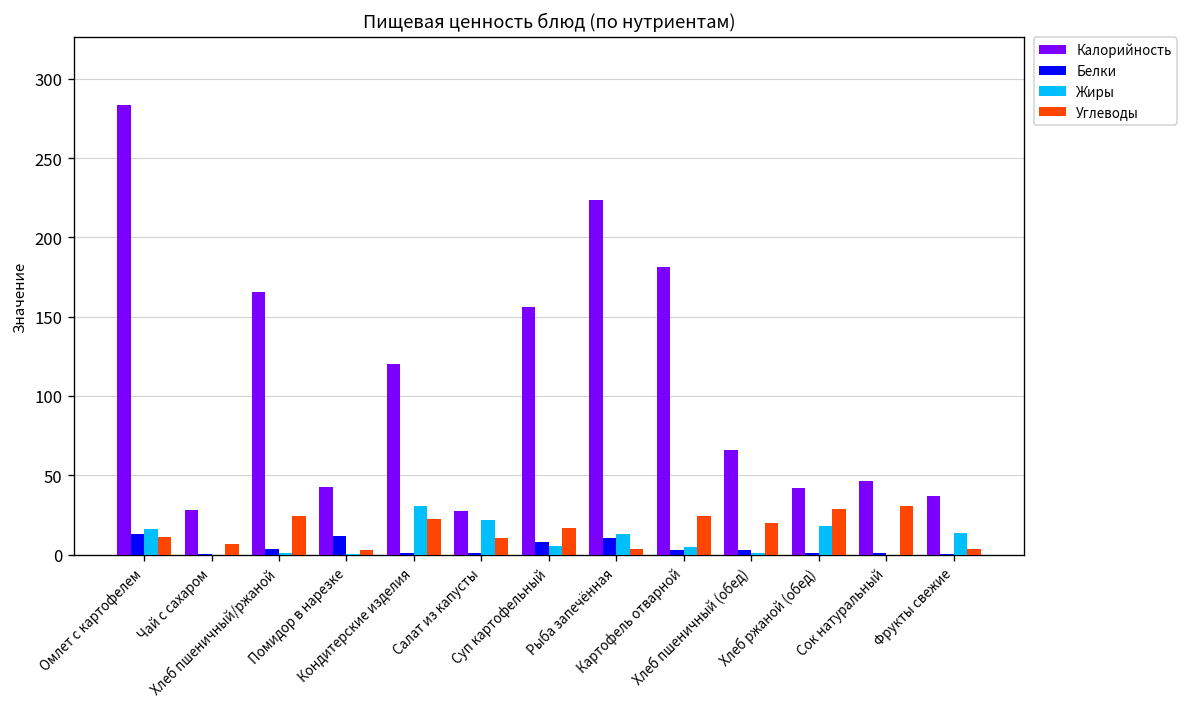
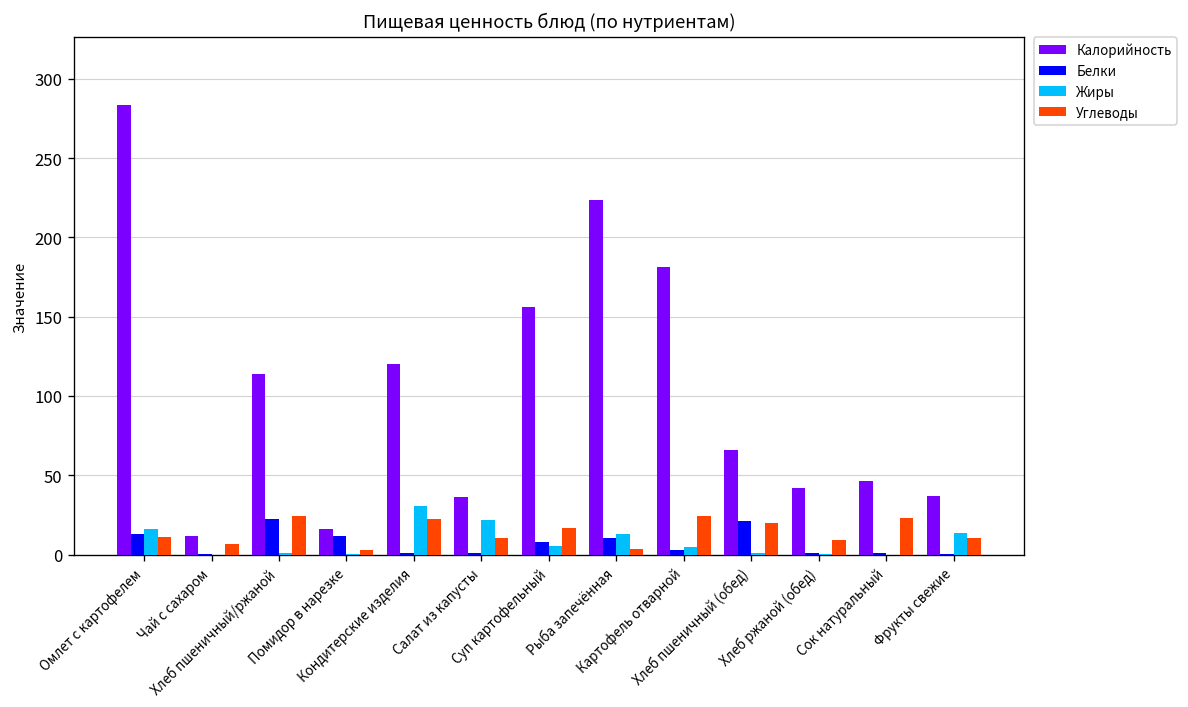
  {
    "Калорийность": {
      "Омлет с картофелем": 284,
-     "Чай с сахаром": 28,
-     "Хлеб пшеничный/ржаной": 166,
-     "Помидор в нарезке": 43,
+     "Чай с сахаром": 11,
+     "Хлеб пшеничный/ржаной": 114,
+     "Помидор в нарезке": 16,
      "Кондитерские изделия": 120,
-     "Салат из капусты": 27,
+     "Салат из капусты": 36,
      "Суп картофельный": 156,
      "Рыба запечённая": 224,
      "Картофель отварной": 182,
      "Хлеб пшеничный (обед)": 66,
      "Хлеб ржаной (обед)": 42,
      "Сок натуральный": 46,
      "Фрукты свежие": 37
    },
    "Белки": {
      "Омлет с картофелем": 13,
-     "Хлеб пшеничный/ржаной": 3,
+     "Хлеб пшеничный/ржаной": 22,
      "Помидор в нарезке": 12,
      "Суп картофельный": 8,
      "Рыба запечённая": 10,
      "Картофель отварной": 3,
-     "Хлеб пшеничный (обед)": 3
+     "Хлеб пшеничный (обед)": 21
    },
    "Жиры": {
      "Омлет с картофелем": 16,
      "Чай с сахаром": 0,
      "Кондитерские изделия": 31,
      "Салат из капусты": 22,
      "Суп картофельный": 6,
      "Рыба запечённая": 13,
      "Картофель отварной": 5,
-     "Хлеб ржаной (обед)": 18,
+     "Хлеб ржаной (обед)": 0,
      "Сок натуральный": 0,
      "Фрукты свежие": 14
    },
    "Углеводы": {
      "Омлет с картофелем": 11,
      "Чай с сахаром": 7,
      "Хлеб пшеничный/ржаной": 24,
      "Помидор в нарезке": 3,
      "Кондитерские изделия": 22,
      "Салат из капусты": 10,
      "Суп картофельный": 17,
      "Рыба запечённая": 4,
      "Картофель отварной": 24,
      "Хлеб пшеничный (обед)": 20,
-     "Хлеб ржаной (обед)": 28,
-     "Сок натуральный": 30,
-     "Фрукты свежие": 4
+     "Хлеб ржаной (обед)": 9,
+     "Сок натуральный": 23,
+     "Фрукты свежие": 10
    }
  }
